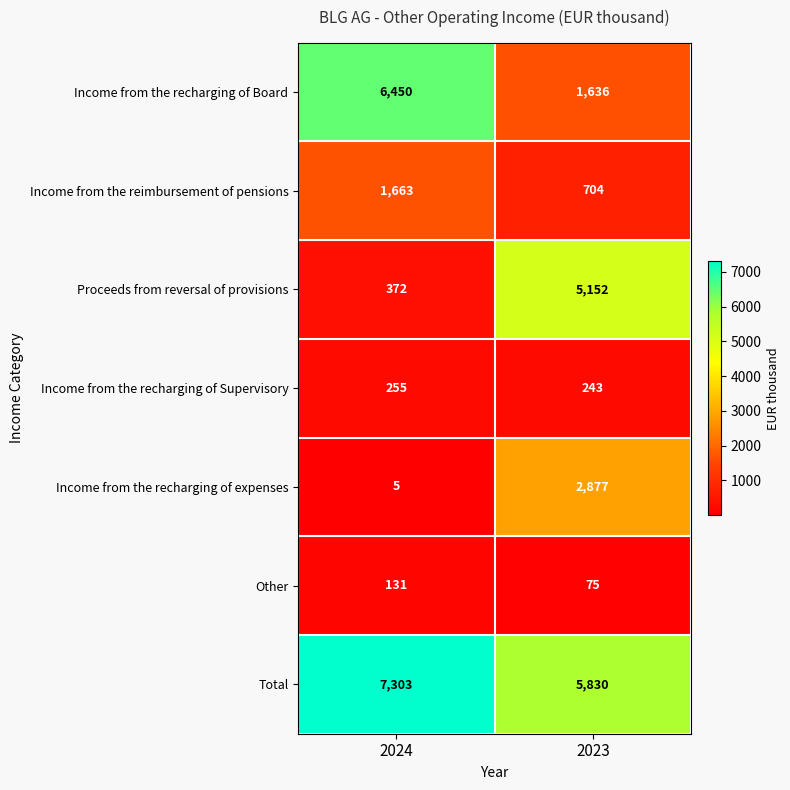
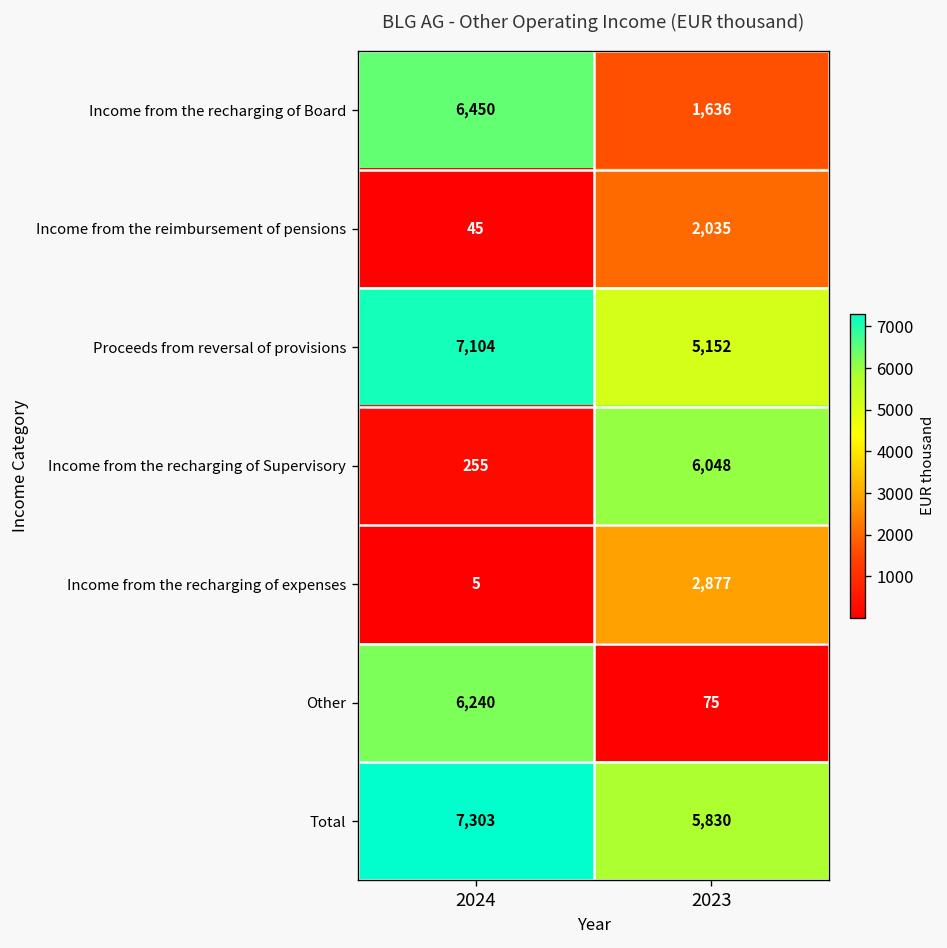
  {
    "Income from the recharging of Board": {
      "2024": "6,450",
      "2023": "1,636"
    },
    "Income from the reimbursement of pensions": {
-     "2024": "1,663",
-     "2023": "704"
+     "2024": "45",
+     "2023": "2,035"
    },
    "Proceeds from reversal of provisions": {
-     "2024": "372",
+     "2024": "7,104",
      "2023": "5,152"
    },
    "Income from the recharging of Supervisory": {
      "2024": "255",
-     "2023": "243"
+     "2023": "6,048"
    },
    "Income from the recharging of expenses": {
      "2024": "5",
      "2023": "2,877"
    },
    "Other": {
-     "2024": "131",
+     "2024": "6,240",
      "2023": "75"
    },
    "Total": {
      "2024": "7,303",
      "2023": "5,830"
    }
  }
